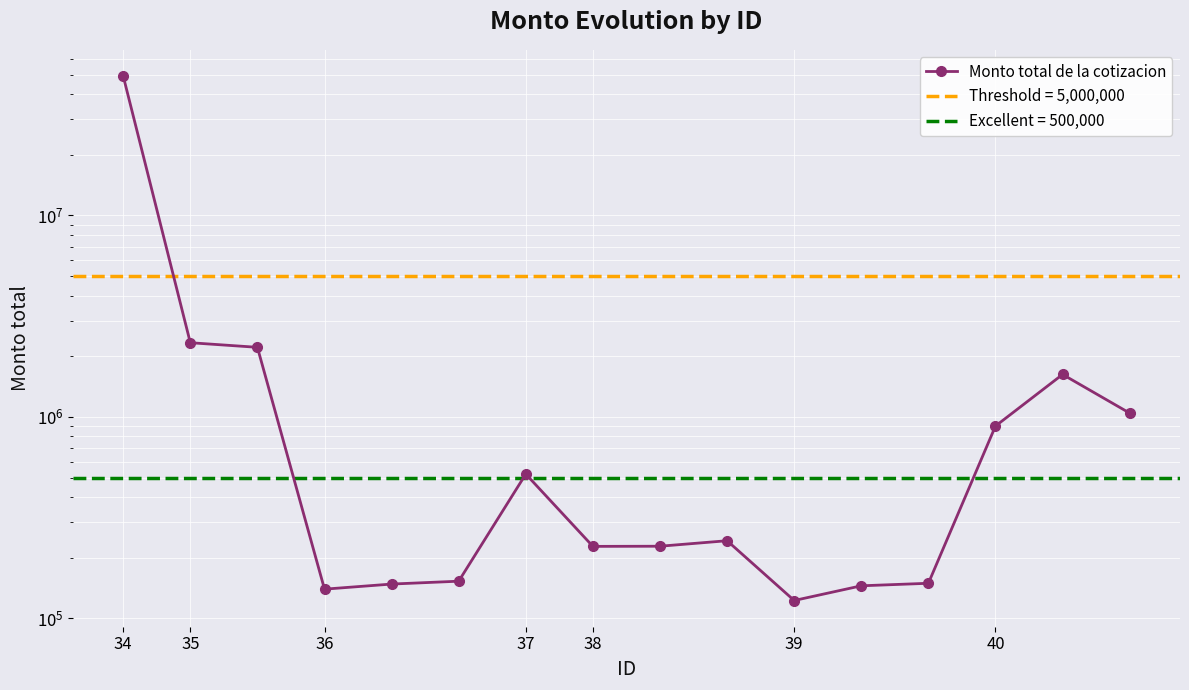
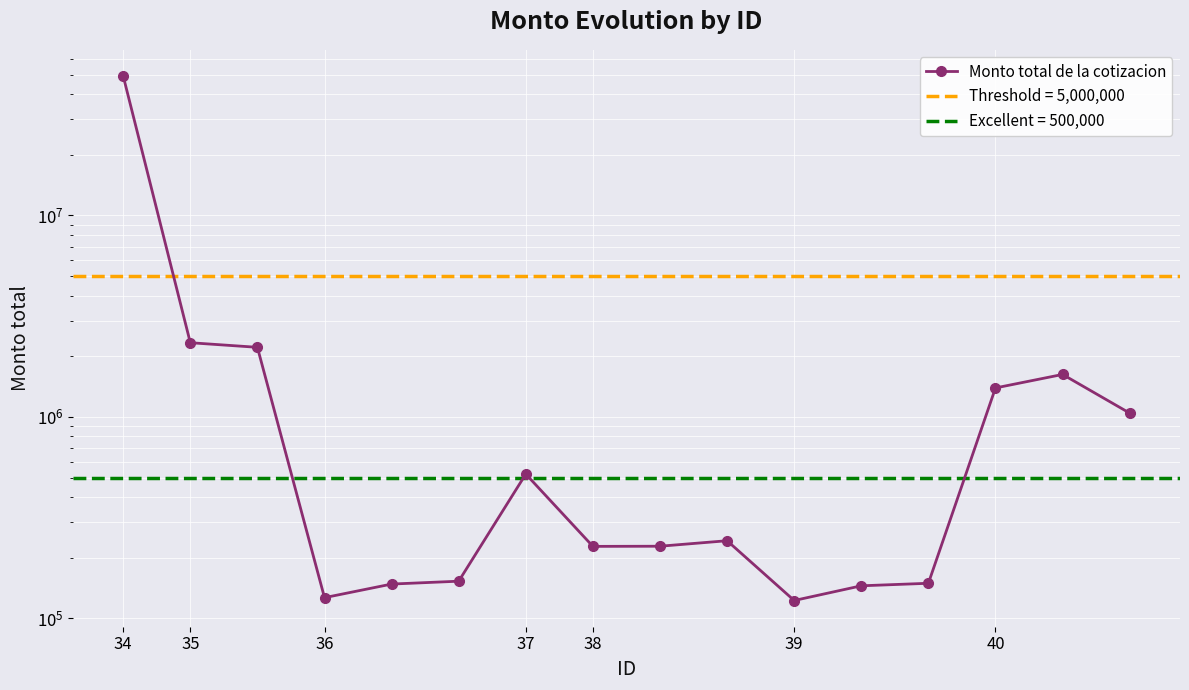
  {
    "34": 49000000,
    "35": 2300000,
-   "36": 140000,
+   "36": 130000,
    "37": 520000,
    "38": 230000,
    "39": 120000,
-   "40": 900000
+   "40": 1400000
  }
